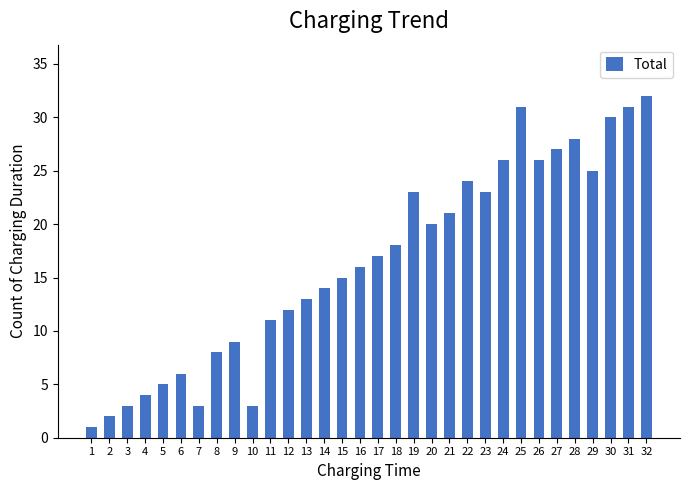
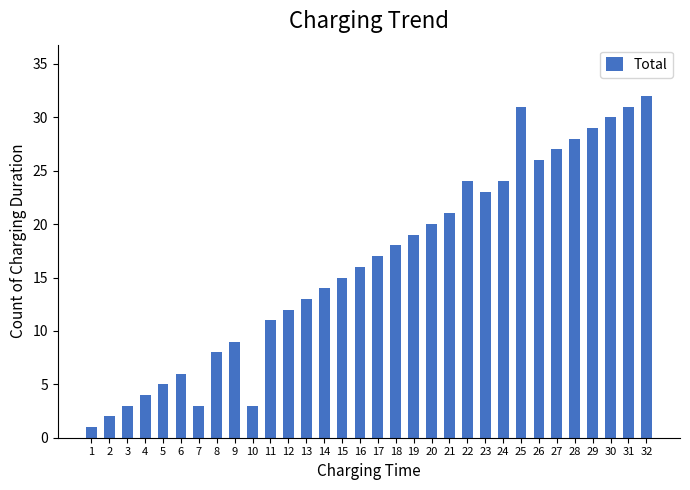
  {
    "1": 1,
    "2": 2,
    "3": 3,
    "4": 4,
    "5": 5,
    "6": 6,
    "7": 3,
    "8": 8,
    "9": 9,
    "10": 3,
    "11": 11,
    "12": 12,
    "13": 13,
    "14": 14,
    "15": 15,
    "16": 16,
    "17": 17,
    "18": 18,
-   "19": 23,
+   "19": 19,
    "20": 20,
    "21": 21,
    "22": 24,
    "23": 23,
-   "24": 26,
+   "24": 24,
    "25": 31,
    "26": 26,
    "27": 27,
    "28": 28,
-   "29": 25,
+   "29": 29,
    "30": 30,
    "31": 31,
    "32": 32
  }
